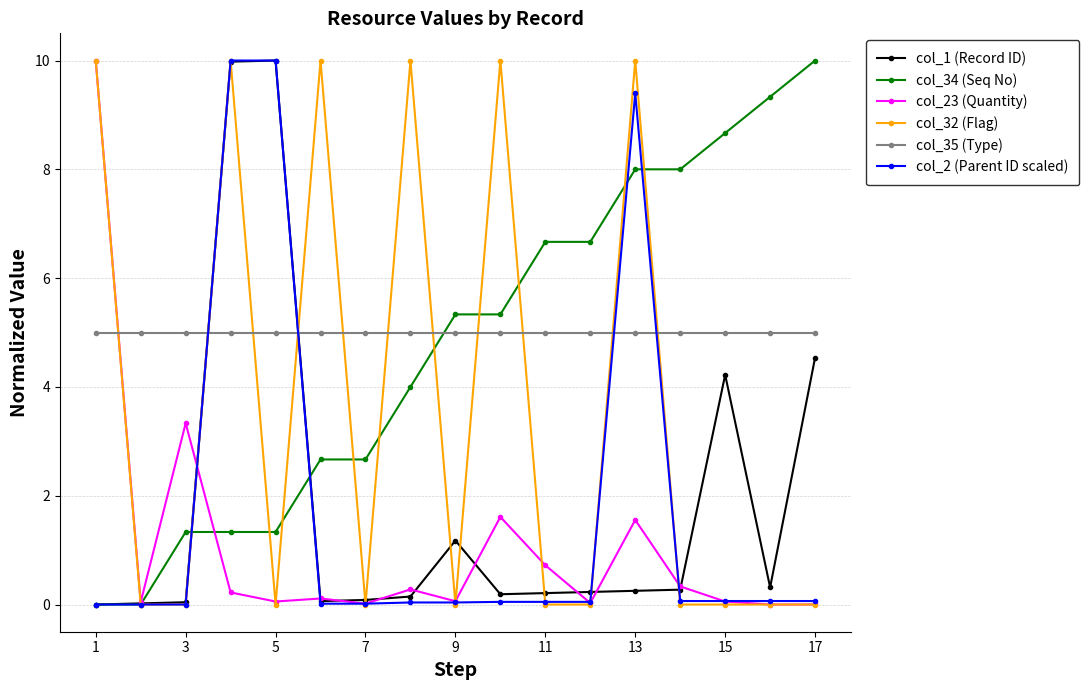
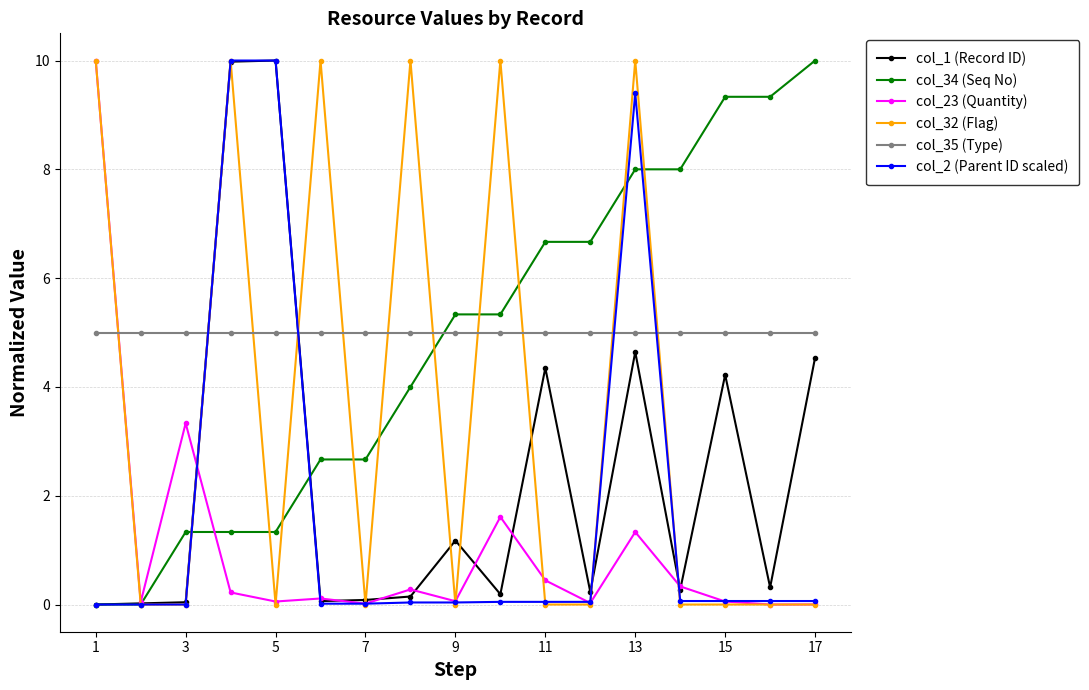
  {
    "col_1 (Record ID)": {
      "7": 0.1,
      "9": 1.2,
-     "11": 0.2,
-     "13": 0.3,
+     "11": 4.3,
+     "13": 4.6,
      "15": 4.2,
      "17": 4.5
    },
    "col_34 (Seq No)": {
      "3": 1.3,
      "5": 1.3,
      "7": 2.7,
      "9": 5.3,
      "11": 6.7,
      "13": 8.0,
-     "15": 8.7,
+     "15": 9.3,
      "17": 10.0
    },
    "col_23 (Quantity)": {
      "3": 3.3,
      "5": 0.1,
-     "11": 0.7,
-     "13": 1.6
+     "11": 0.4,
+     "13": 1.3
    },
    "col_32 (Flag)": {
      "5": 0.0,
      "11": 0.0,
      "13": 10.0,
      "15": 0.0
    },
    "col_35 (Type)": {
      "1": 5.0,
      "3": 5.0,
      "5": 5.0,
      "7": 5.0,
      "9": 5.0,
      "11": 5.0,
      "13": 5.0,
      "15": 5.0,
      "17": 5.0
    },
    "col_2 (Parent ID scaled)": {
      "11": 0.0,
      "13": 9.4,
      "17": 0.1
    }
  }
